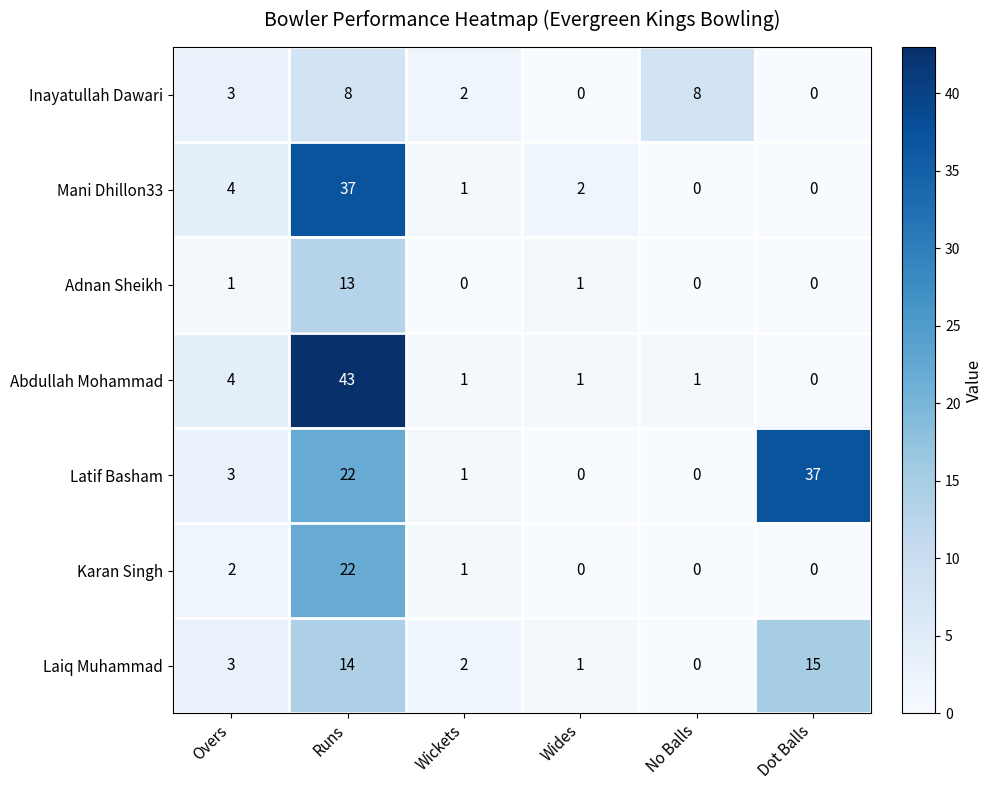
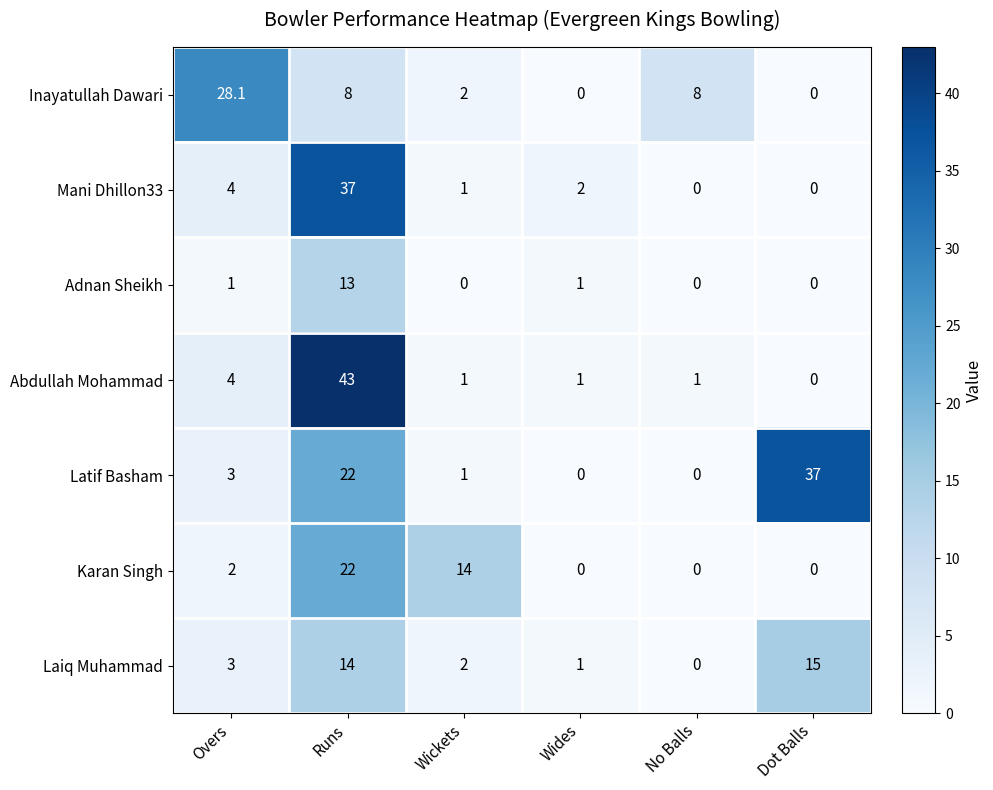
  {
    "Inayatullah Dawari": {
-     "Overs": 3,
+     "Overs": 28.1,
      "Runs": 8,
      "Wickets": 2,
      "Wides": 0,
      "No Balls": 8,
      "Dot Balls": 0
    },
    "Mani Dhillon33": {
      "Overs": 4,
      "Runs": 37,
      "Wickets": 1,
      "Wides": 2,
      "No Balls": 0,
      "Dot Balls": 0
    },
    "Adnan Sheikh": {
      "Overs": 1,
      "Runs": 13,
      "Wickets": 0,
      "Wides": 1,
      "No Balls": 0,
      "Dot Balls": 0
    },
    "Abdullah Mohammad": {
      "Overs": 4,
      "Runs": 43,
      "Wickets": 1,
      "Wides": 1,
      "No Balls": 1,
      "Dot Balls": 0
    },
    "Latif Basham": {
      "Overs": 3,
      "Runs": 22,
      "Wickets": 1,
      "Wides": 0,
      "No Balls": 0,
      "Dot Balls": 37
    },
    "Karan Singh": {
      "Overs": 2,
      "Runs": 22,
-     "Wickets": 1,
+     "Wickets": 14,
      "Wides": 0,
      "No Balls": 0,
      "Dot Balls": 0
    },
    "Laiq Muhammad": {
      "Overs": 3,
      "Runs": 14,
      "Wickets": 2,
      "Wides": 1,
      "No Balls": 0,
      "Dot Balls": 15
    }
  }
